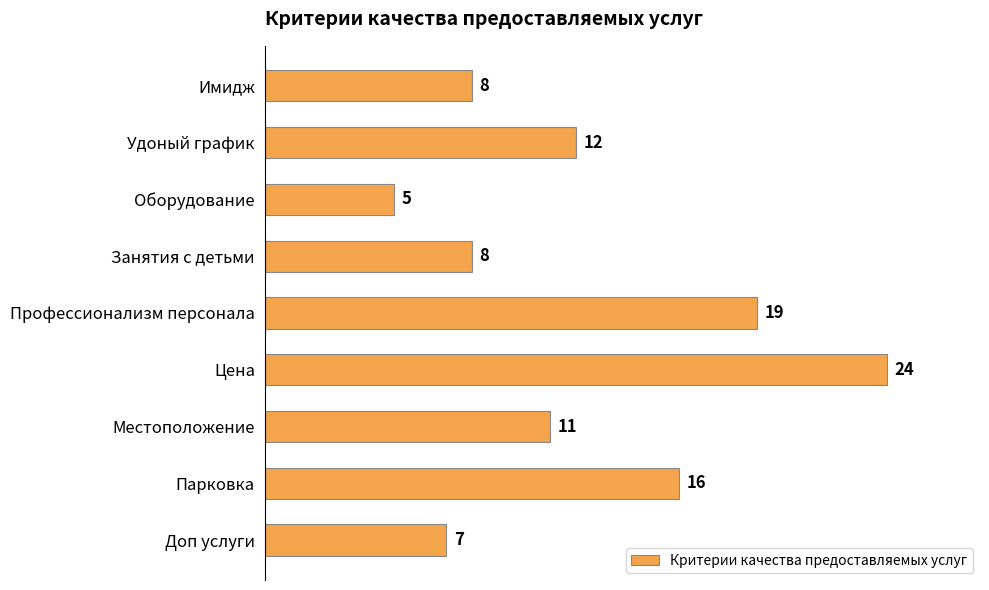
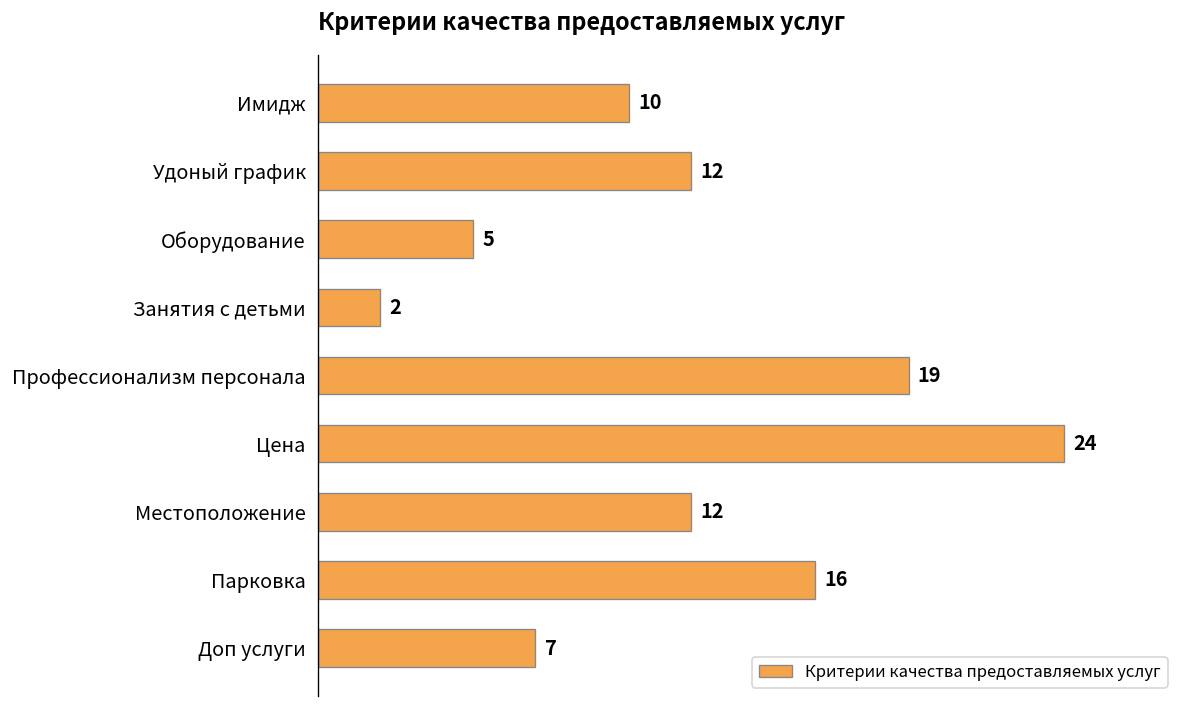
  {
-   "Имидж": 8,
+   "Имидж": 10,
    "Удоный график": 12,
    "Оборудование": 5,
-   "Занятия с детьми": 8,
+   "Занятия с детьми": 2,
    "Профессионализм персонала": 19,
    "Цена": 24,
-   "Местоположение": 11,
+   "Местоположение": 12,
    "Парковка": 16,
    "Доп услуги": 7
  }
